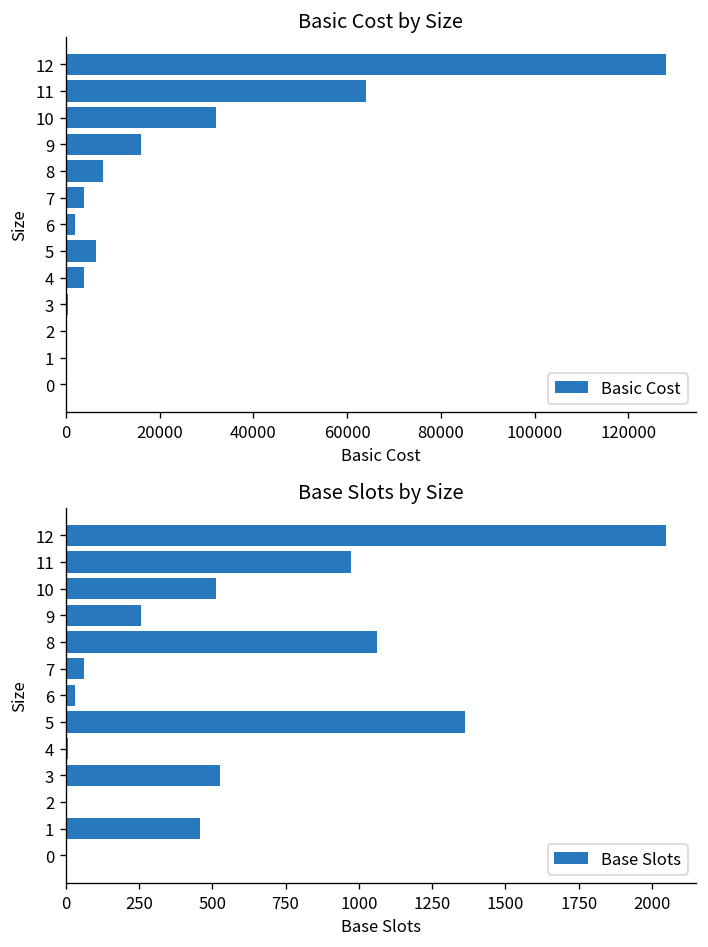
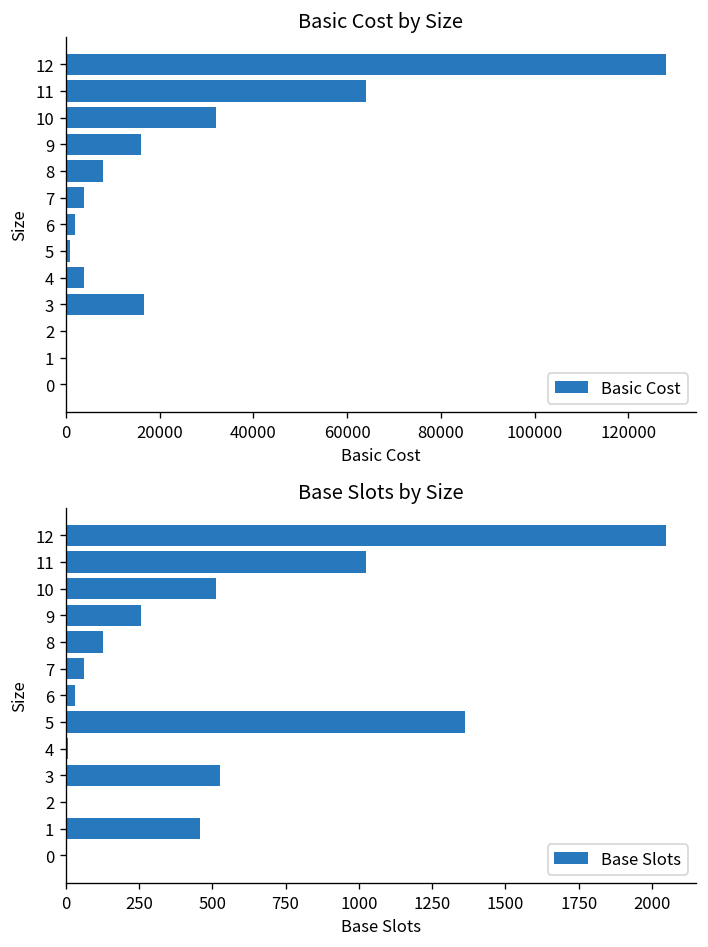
  {
    "Basic Cost by Size": {
      "12": 128000,
      "11": 64000,
      "10": 32000,
      "9": 16000,
      "8": 8000,
      "7": 4000,
      "6": 2000,
-     "5": 6000,
+     "5": 1000,
      "4": 4000,
-     "3": 0
+     "3": 17000
    },
    "Base Slots by Size": {
      "12": 2050,
-     "11": 970,
+     "11": 1020,
      "10": 510,
      "9": 260,
-     "8": 1060,
+     "8": 130,
      "7": 60,
      "6": 30,
      "5": 1360,
      "3": 530,
      "1": 460,
      "0": 0
    }
  }
